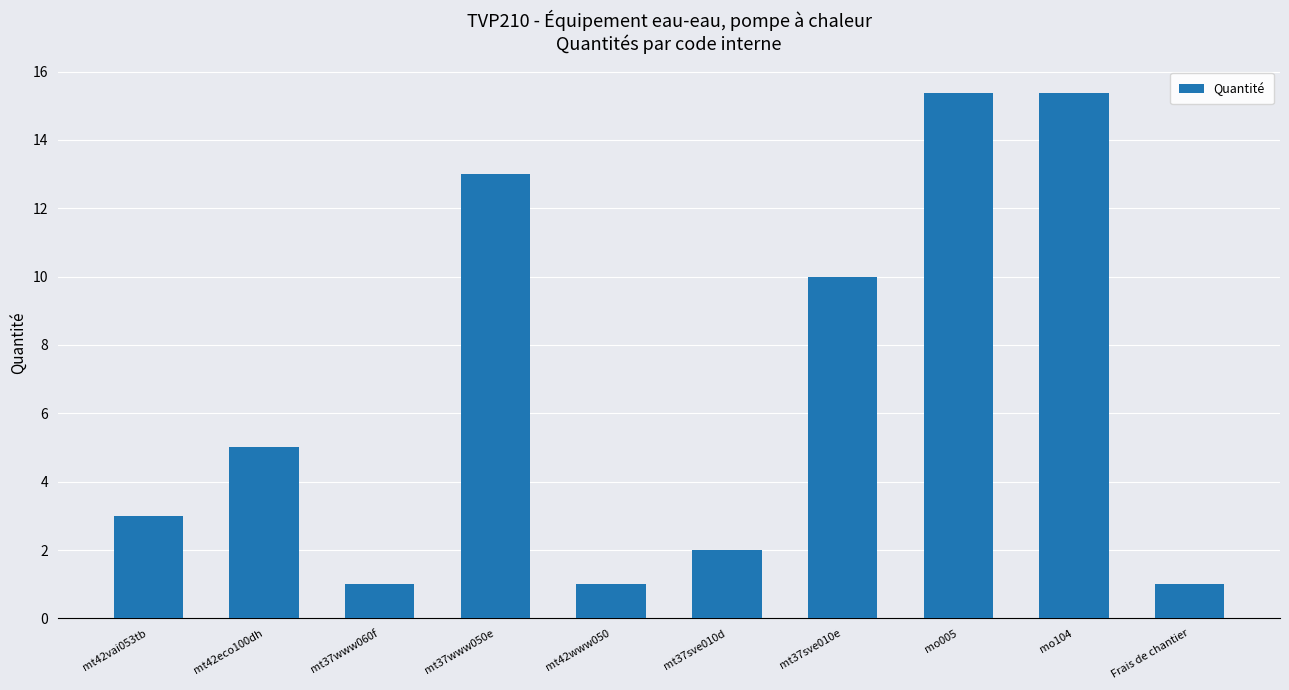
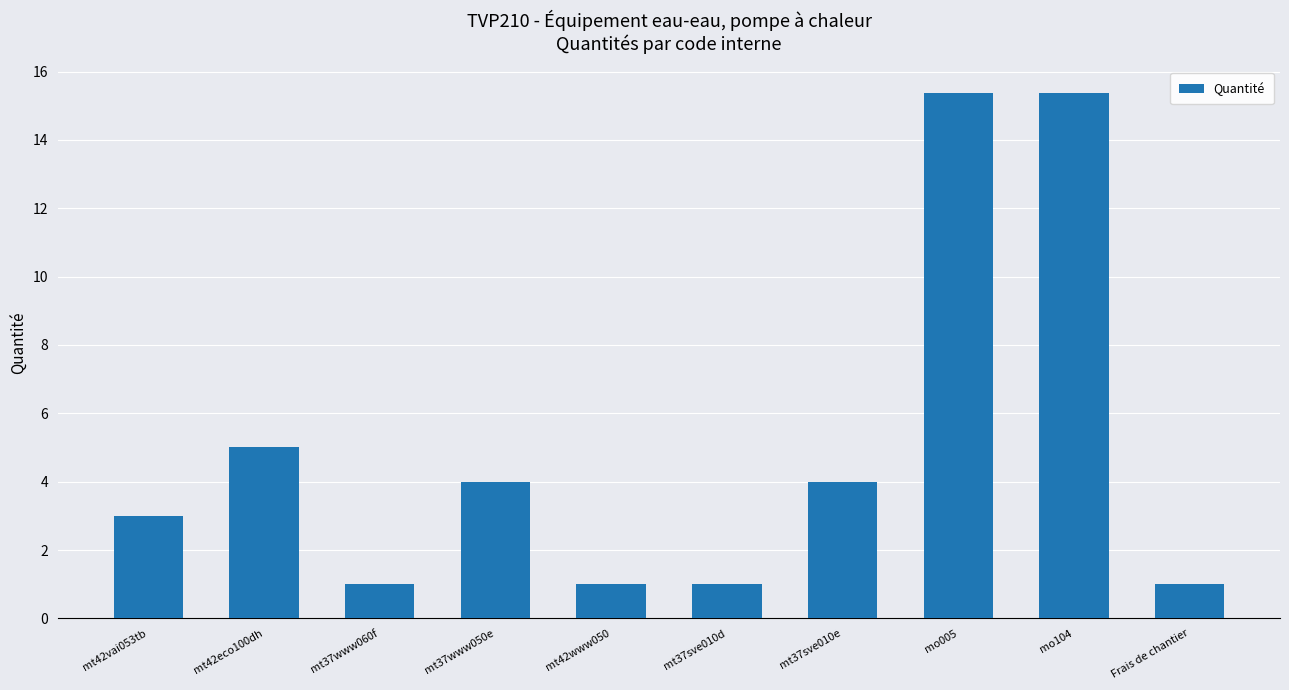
  {
    "mt42vai053tb": 3,
    "mt42eco100dh": 5,
    "mt37www060f": 1,
-   "mt37www050e": 13,
+   "mt37www050e": 4,
    "mt42www050": 1,
-   "mt37sve010d": 2,
-   "mt37sve010e": 10,
+   "mt37sve010d": 1,
+   "mt37sve010e": 4,
    "mo005": 15.4,
    "mo104": 15.4,
    "Frais de chantier": 1
  }
